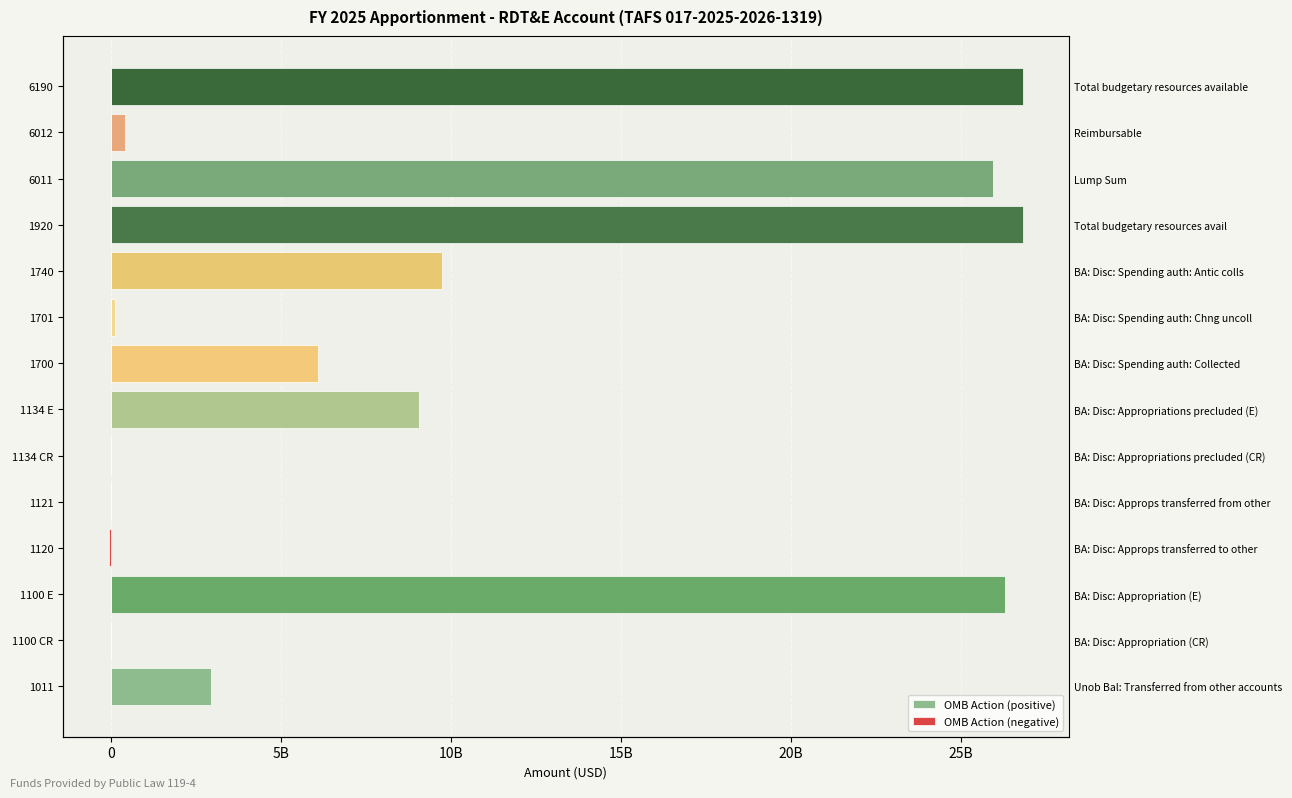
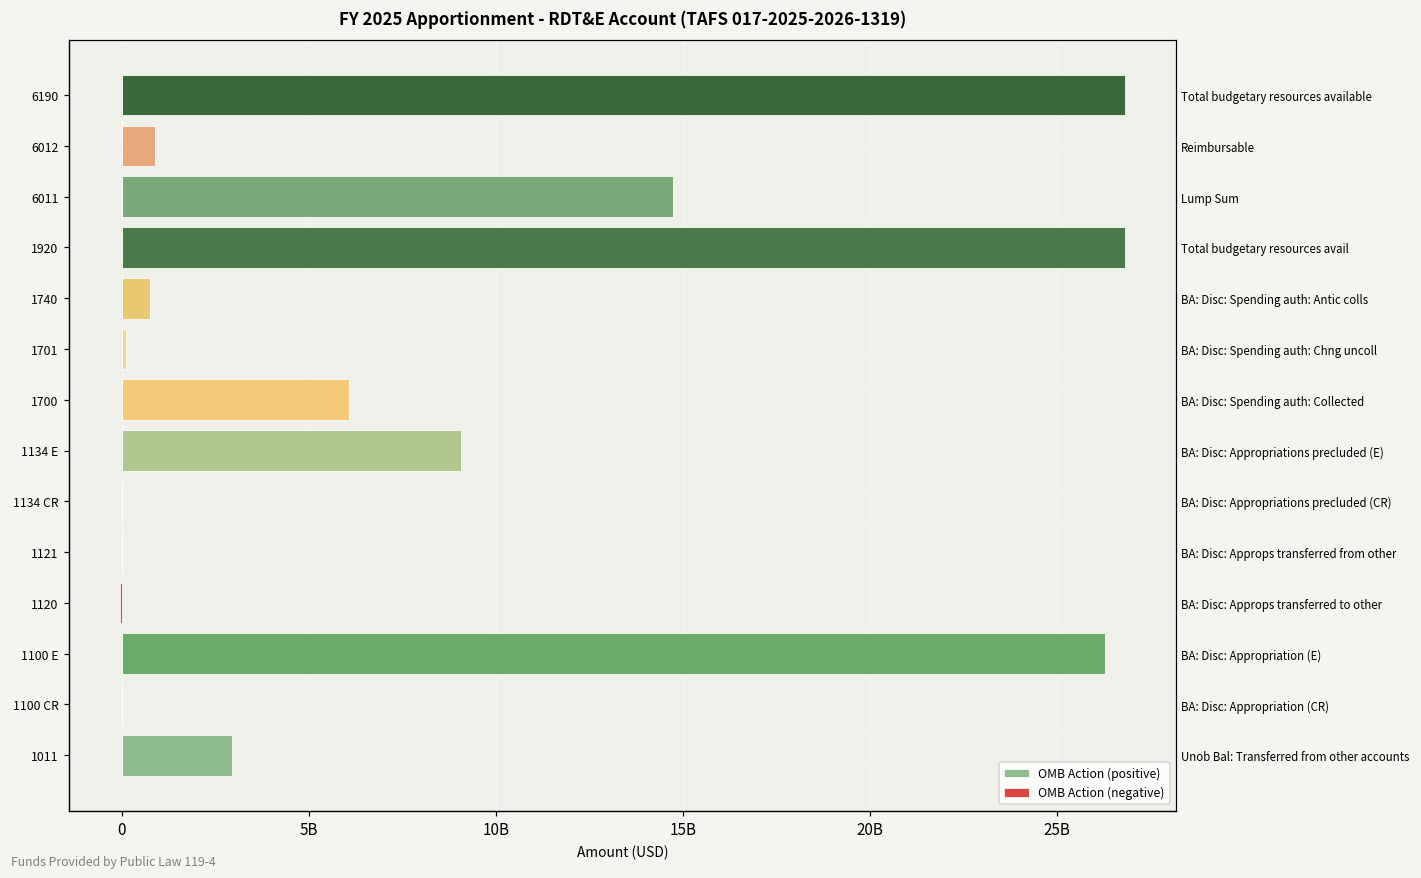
  {
    "OMB Action (positive)": {
      "6190": 26800000000,
-     "6012": 400000000,
-     "6011": 25900000000,
+     "6012": 900000000,
+     "6011": 14700000000,
      "1920": 26800000000,
-     "1740": 9800000000,
+     "1740": 800000000,
      "1701": 100000000,
      "1700": 6100000000,
      "1134 E": 9100000000,
      "1134 CR": 0,
      "1121": 0,
      "1120": 0,
      "1100 E": 26300000000,
      "1100 CR": 0,
      "1011": 3000000000
    },
    "OMB Action (negative)": {
      "6190": 0,
      "6012": 0,
      "6011": 0,
      "1920": 0,
      "1740": 0,
      "1701": 0,
      "1700": 0,
      "1134 E": 0,
      "1134 CR": 0,
      "1121": 0,
      "1100 E": 0,
      "1100 CR": 0,
      "1011": 0
    }
  }
